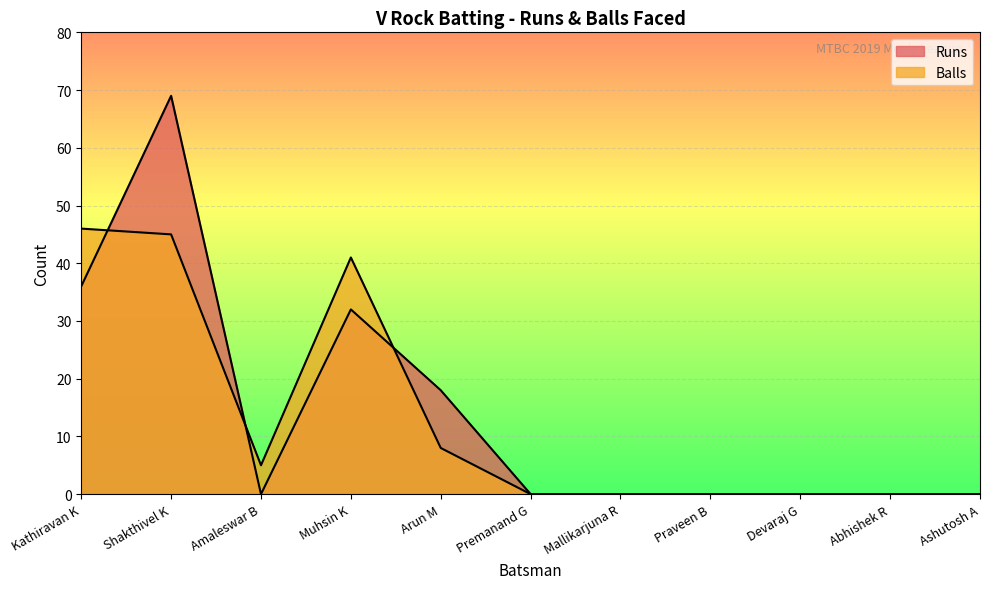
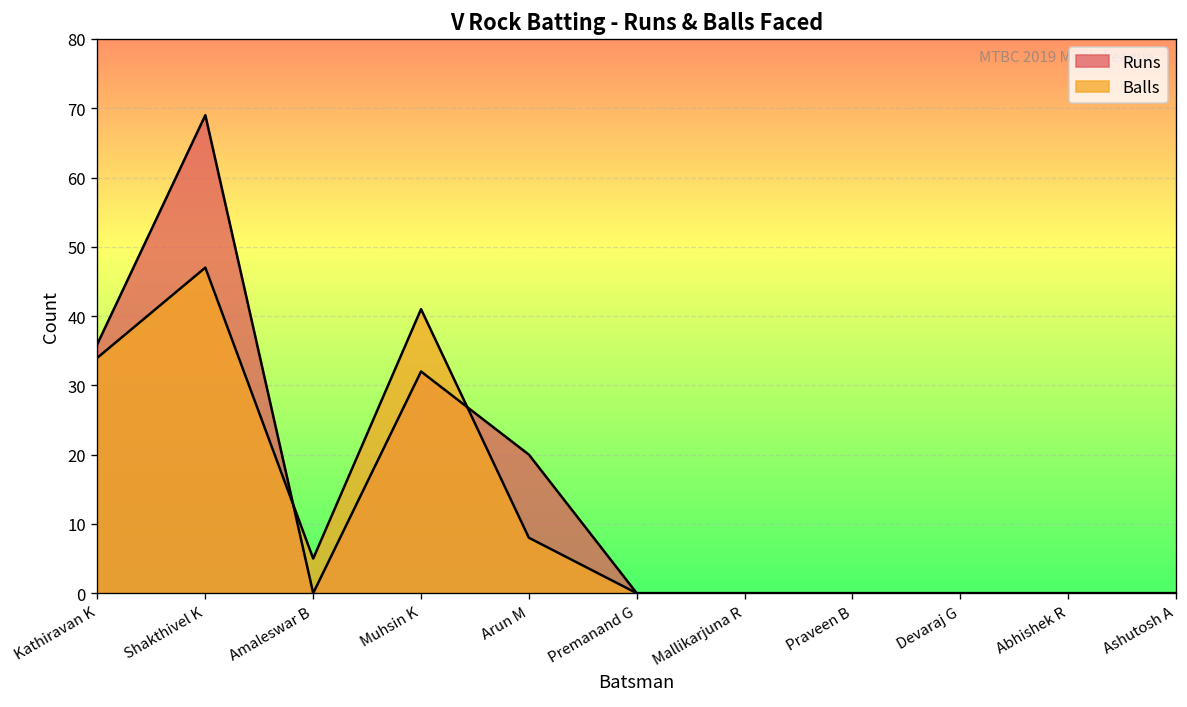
  {
    "Runs": {
      "Kathiravan K": 36,
      "Shakthivel K": 69,
      "Amaleswar B": 0,
      "Muhsin K": 32,
-     "Arun M": 18
+     "Arun M": 20
    },
    "Balls": {
-     "Kathiravan K": 46,
-     "Shakthivel K": 45,
+     "Kathiravan K": 34,
+     "Shakthivel K": 47,
      "Amaleswar B": 5,
      "Muhsin K": 41,
      "Arun M": 8
    }
  }
